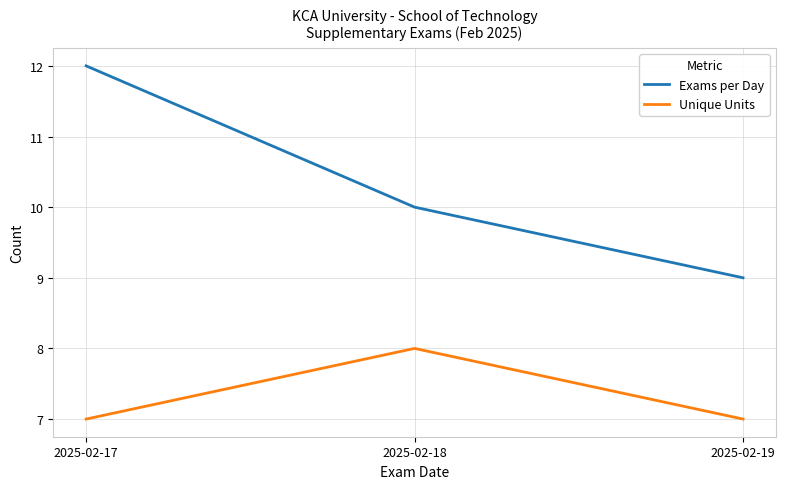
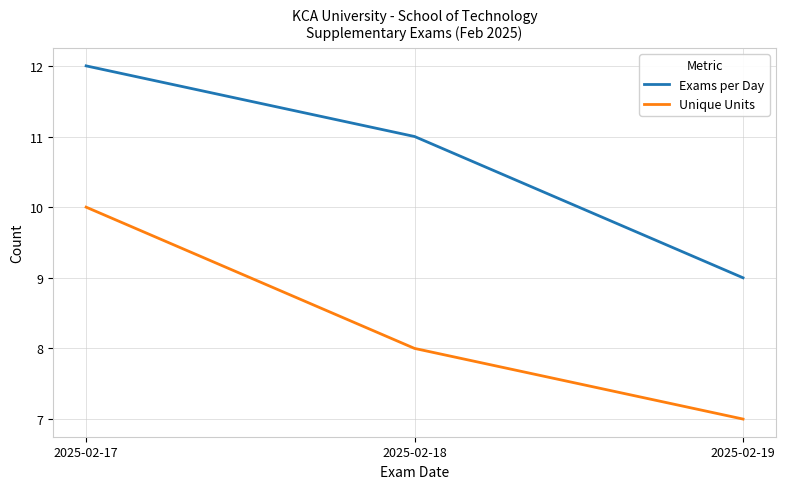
  {
    "Exams per Day": {
      "2025-02-17": 12,
-     "2025-02-18": 10,
+     "2025-02-18": 11,
      "2025-02-19": 9
    },
    "Unique Units": {
-     "2025-02-17": 7,
+     "2025-02-17": 10,
      "2025-02-18": 8,
      "2025-02-19": 7
    }
  }
